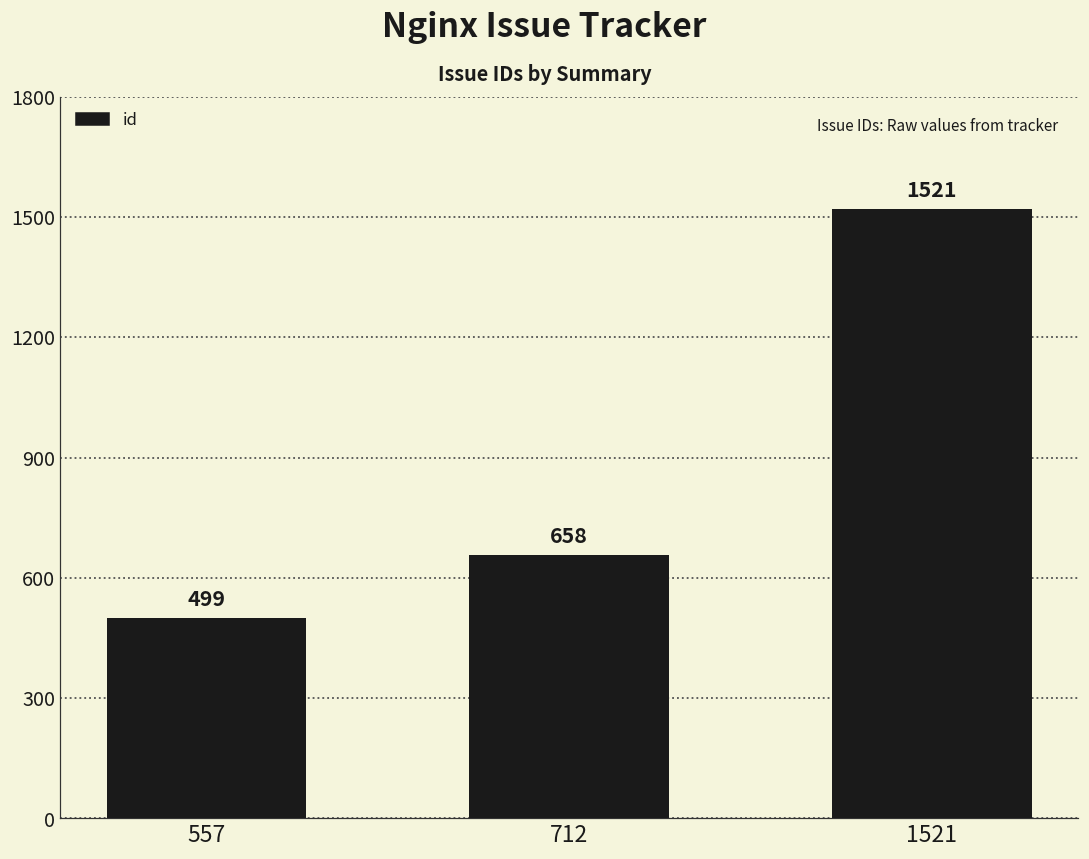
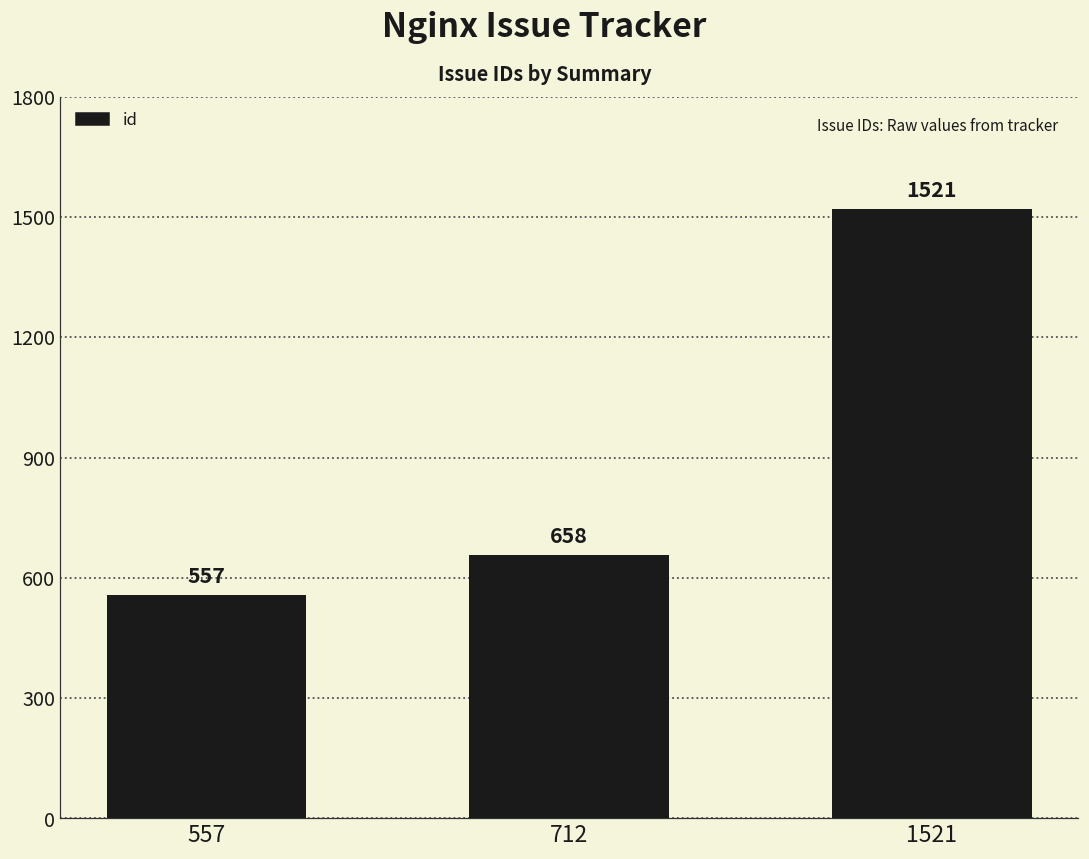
  {
-   "557": 499,
+   "557": 557,
    "712": 658,
    "1521": 1521
  }
